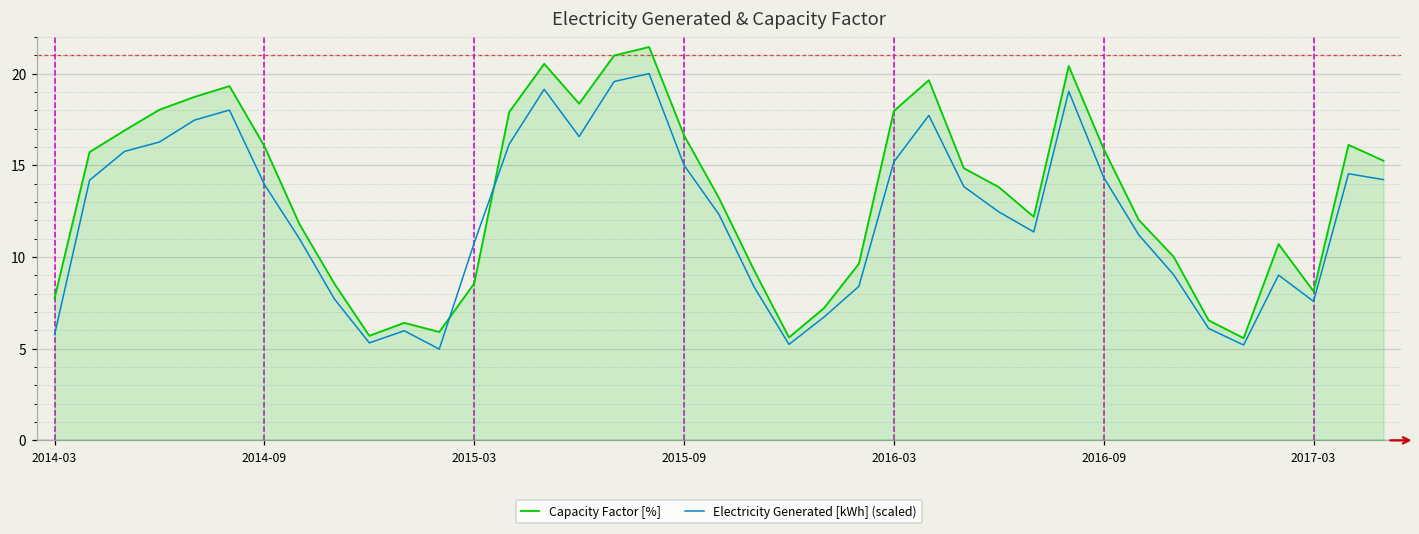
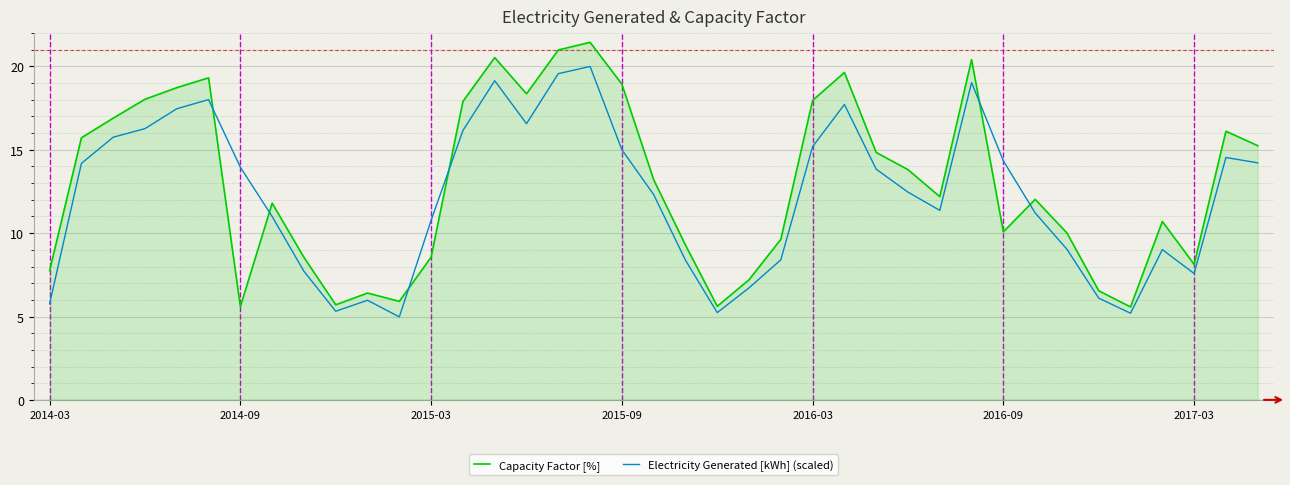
  {
    "Capacity Factor [%]": {
      "2014-03": 7.8,
-     "2014-09": 16.0,
+     "2014-09": 5.6,
      "2015-03": 8.6,
-     "2015-09": 16.6,
+     "2015-09": 18.9,
      "2016-03": 18.0,
-     "2016-09": 15.9,
+     "2016-09": 10.1,
      "2017-03": 8.1
    },
    "Electricity Generated [kWh] (scaled)": {
      "2014-03": 5.8,
      "2014-09": 14.0,
      "2015-03": 10.8,
      "2015-09": 15.0,
      "2016-03": 15.2,
      "2016-09": 14.3,
      "2017-03": 7.6
    }
  }
